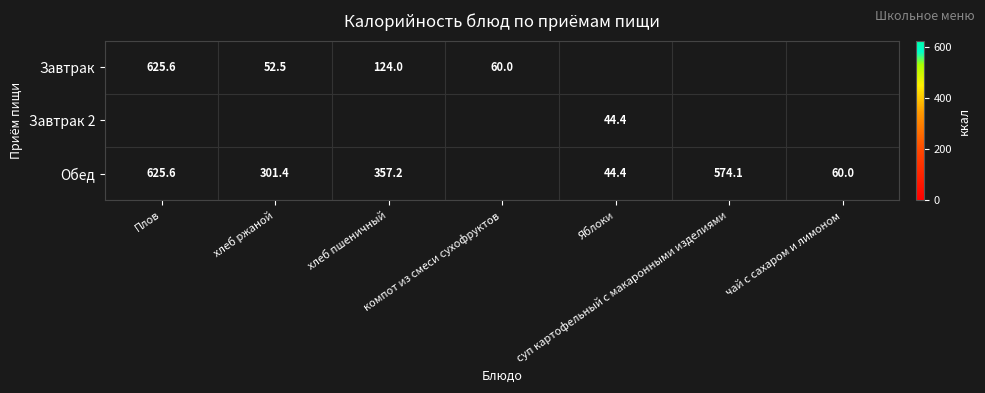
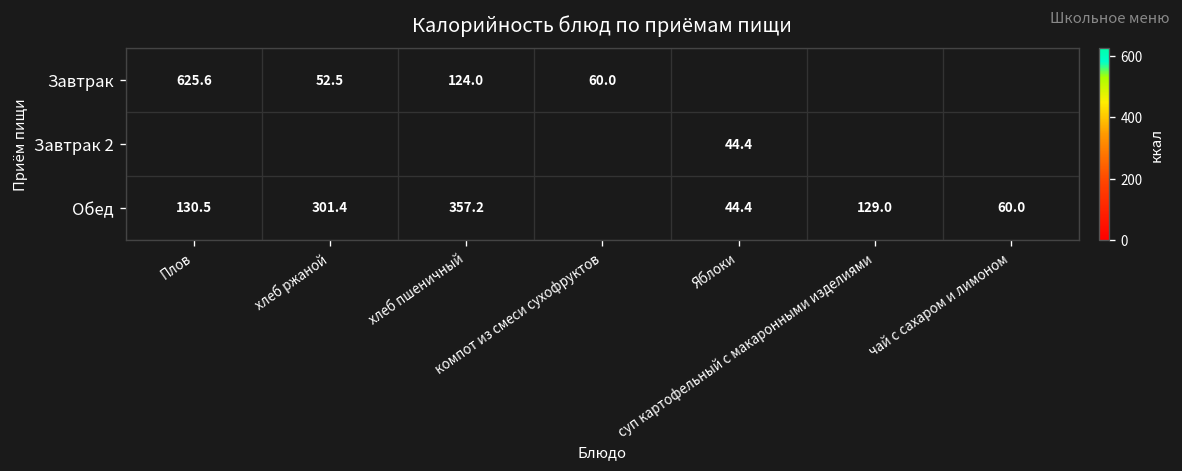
  {
    "Завтрак": {
      "Плов": 625.6,
      "хлеб ржаной": 52.5,
      "хлеб пшеничный": 124.0,
      "компот из смеси сухофруктов": 60.0
    },
    "Завтрак 2": {
      "Яблоки": 44.4
    },
    "Обед": {
-     "Плов": 625.6,
+     "Плов": 130.5,
      "хлеб ржаной": 301.4,
      "хлеб пшеничный": 357.2,
      "Яблоки": 44.4,
-     "суп картофельный с макаронными изделиями": 574.1,
+     "суп картофельный с макаронными изделиями": 129.0,
      "чай с сахаром и лимоном": 60.0
    }
  }
